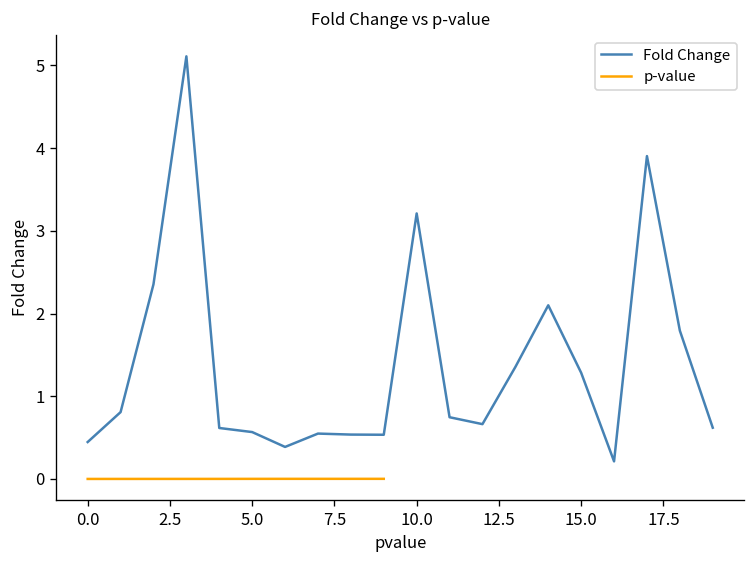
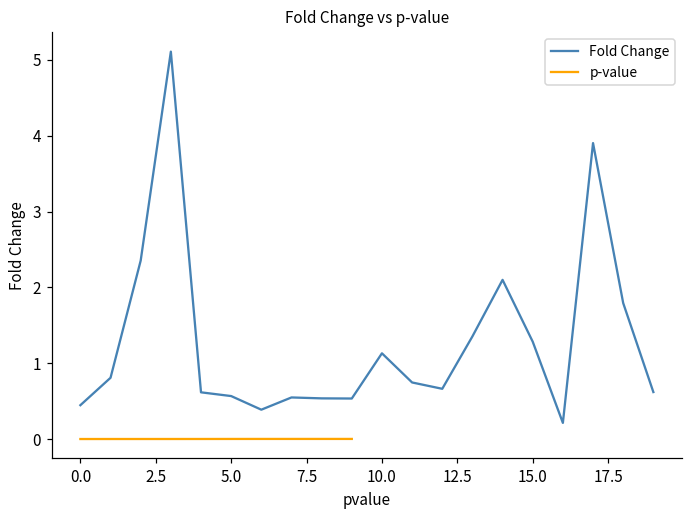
  {
    "Fold Change": {
      "0.0": 0.4,
      "5.0": 0.6,
-     "10.0": 3.2,
+     "10.0": 1.1,
      "15.0": 1.3
    },
    "p-value": {
      "0.0": 0.0,
      "5.0": 0.0
    }
  }
